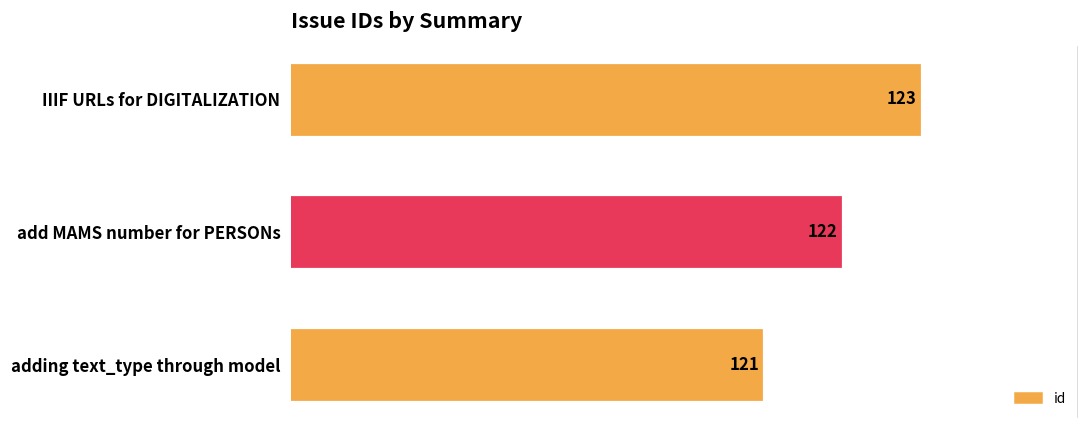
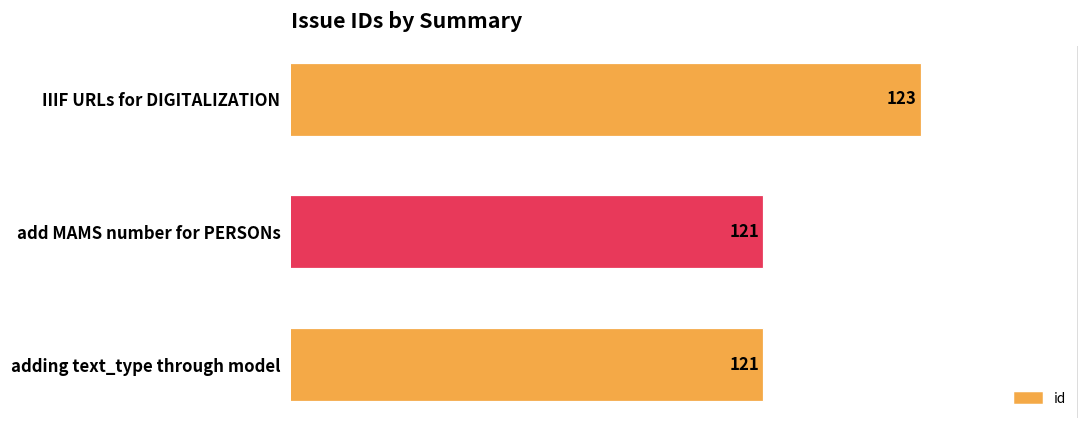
  {
    "IIIF URLs for DIGITALIZATION": 123,
-   "add MAMS number for PERSONs": 122,
+   "add MAMS number for PERSONs": 121,
    "adding text_type through model": 121
  }
